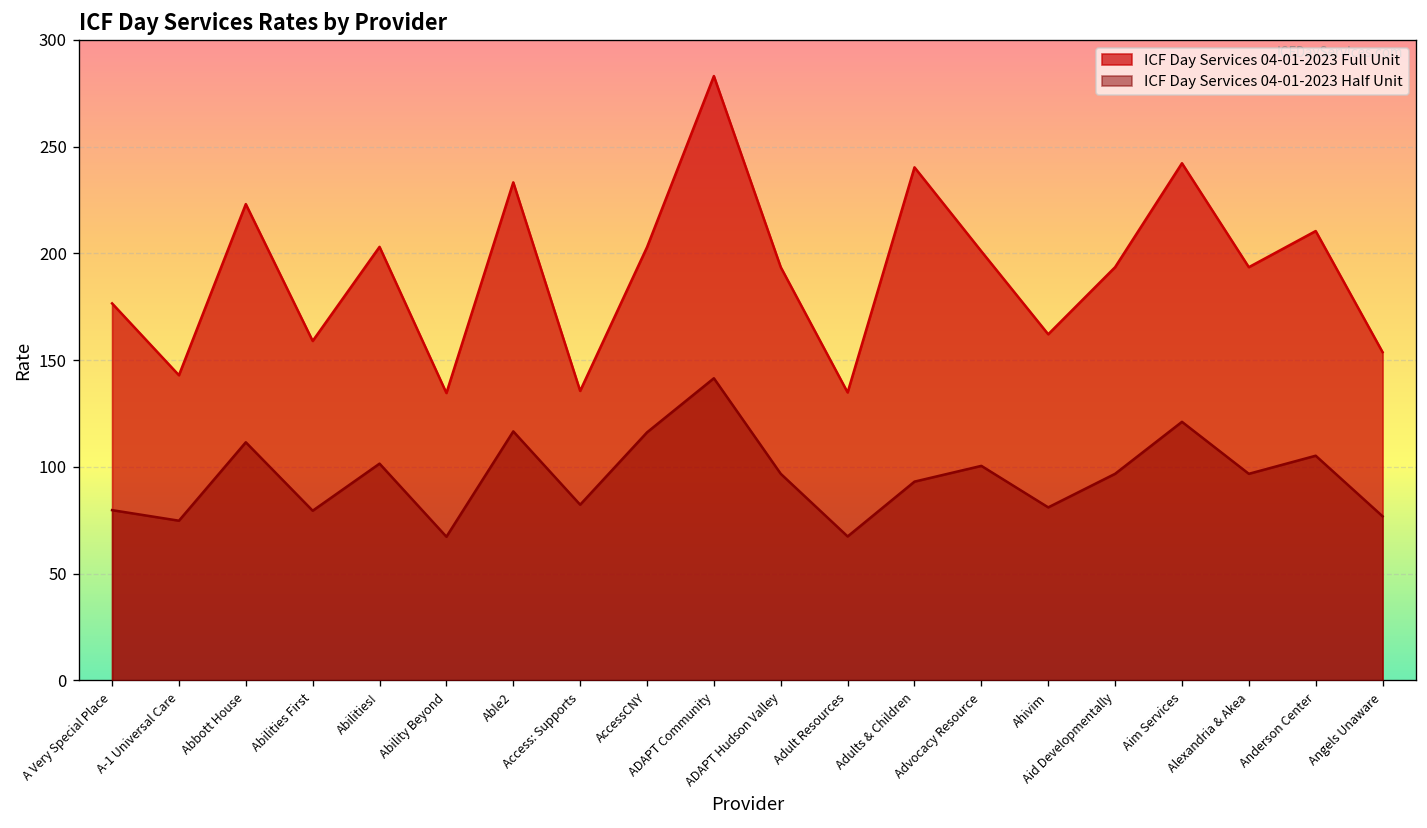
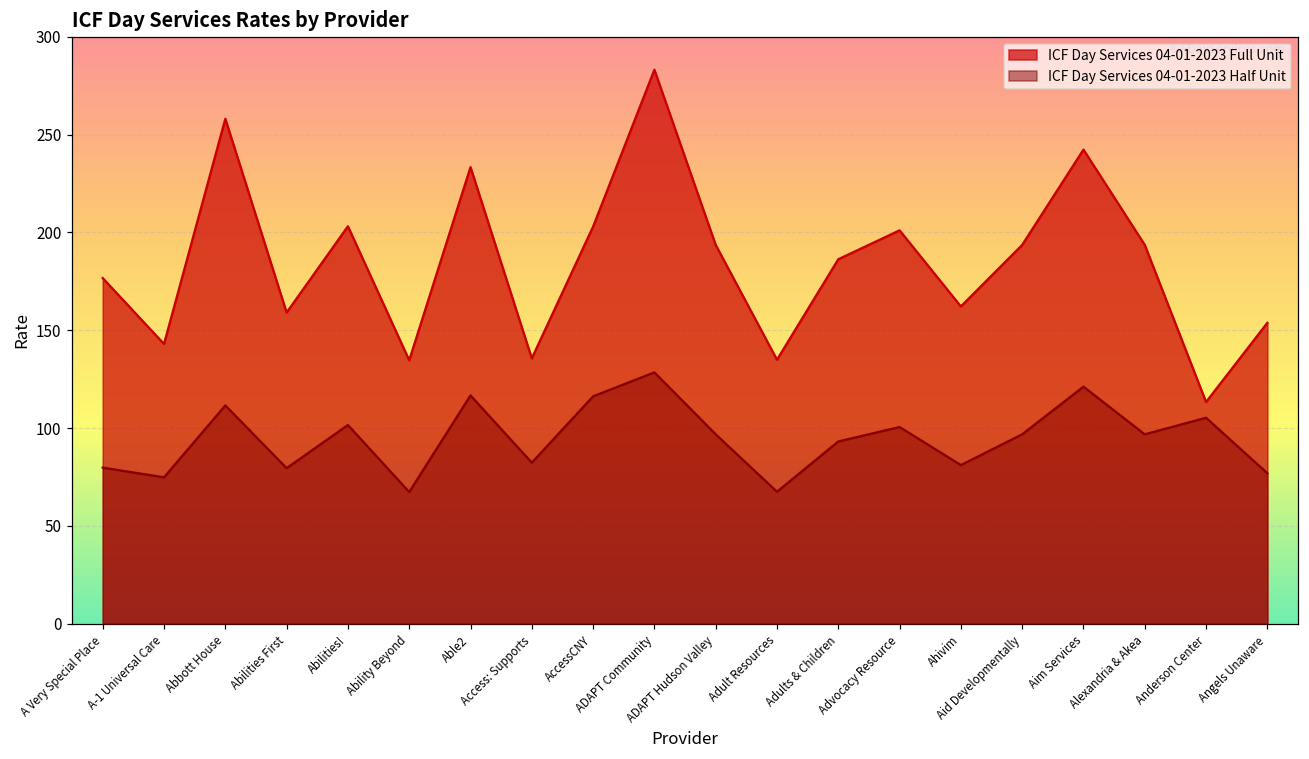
  {
    "ICF Day Services 04-01-2023 Full Unit": {
      "A Very Special Place": 177,
      "A-1 Universal Care": 143,
-     "Abbott House": 223,
+     "Abbott House": 258,
      "Abilities First": 159,
      "Abilities!": 203,
      "Ability Beyond": 135,
      "Able2": 233,
      "Access: Supports": 136,
      "AccessCNY": 203,
      "ADAPT Community": 283,
      "ADAPT Hudson Valley": 194,
      "Adult Resources": 135,
-     "Adults & Children": 240,
+     "Adults & Children": 186,
      "Advocacy Resource": 201,
      "Ahivim": 162,
      "Aid Developmentally": 194,
      "Aim Services": 242,
      "Alexandria & Akea": 194,
-     "Anderson Center": 211,
+     "Anderson Center": 113,
      "Angels Unaware": 154
    },
    "ICF Day Services 04-01-2023 Half Unit": {
      "A Very Special Place": 80,
      "A-1 Universal Care": 75,
      "Abbott House": 112,
      "Abilities First": 80,
      "Abilities!": 102,
      "Ability Beyond": 67,
      "Able2": 117,
      "Access: Supports": 82,
      "AccessCNY": 116,
-     "ADAPT Community": 142,
+     "ADAPT Community": 128,
      "ADAPT Hudson Valley": 97,
      "Adult Resources": 67,
      "Adults & Children": 93,
      "Advocacy Resource": 101,
      "Ahivim": 81,
      "Aid Developmentally": 97,
      "Aim Services": 121,
      "Alexandria & Akea": 97,
      "Anderson Center": 105,
      "Angels Unaware": 77
    }
  }
